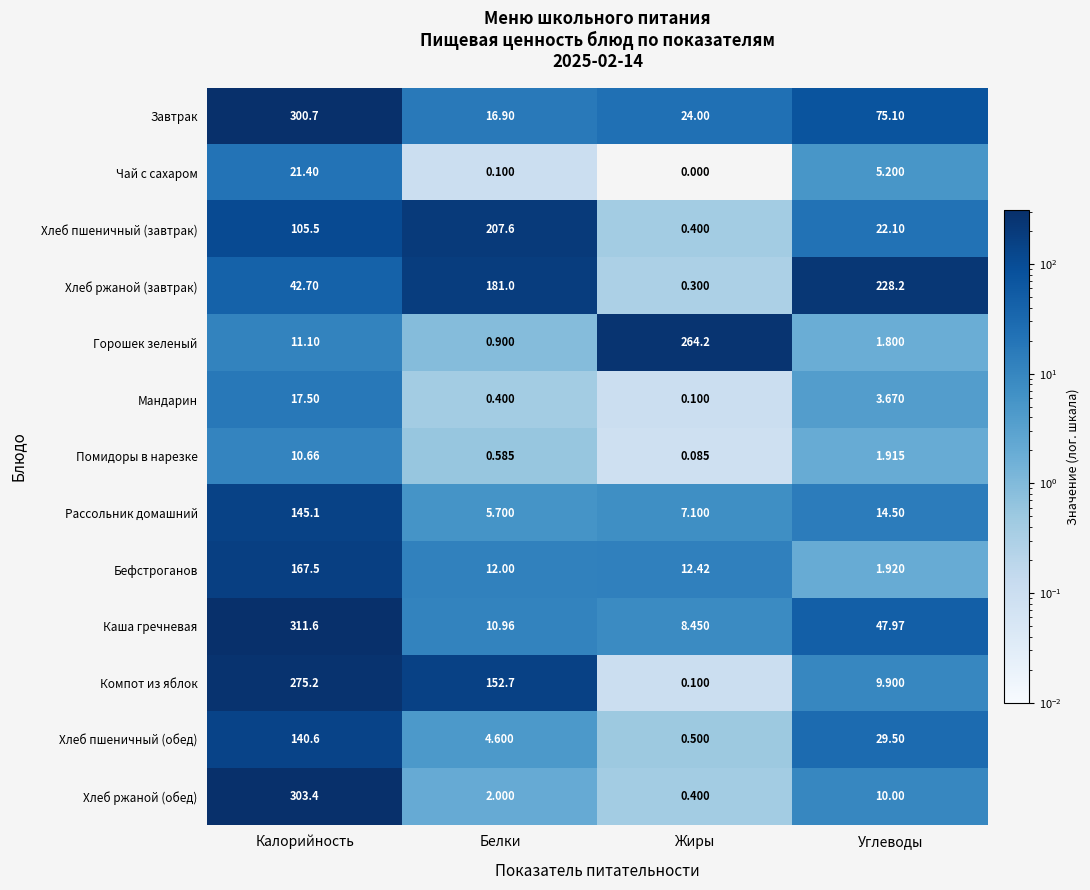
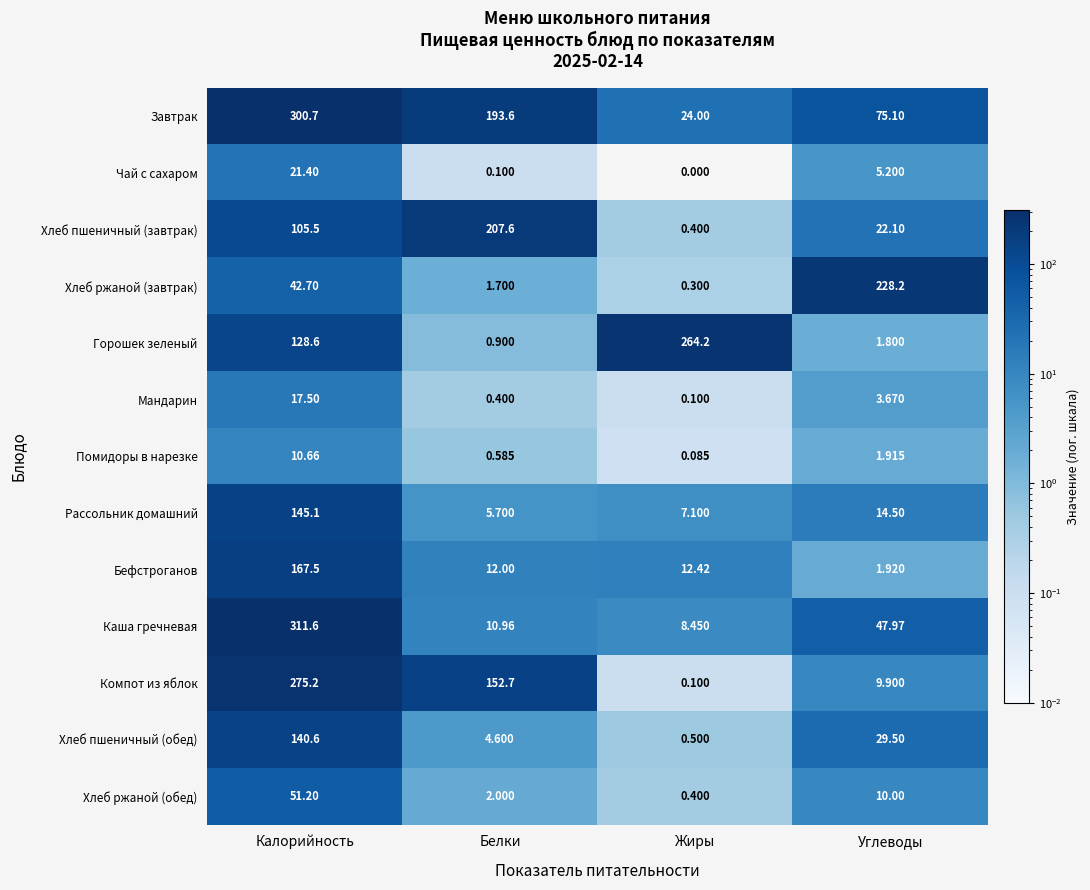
  {
    "Завтрак": {
      "Калорийность": 300.7,
-     "Белки": 16.90,
+     "Белки": 193.6,
      "Жиры": 24.00,
      "Углеводы": 75.10
    },
    "Чай с сахаром": {
      "Калорийность": 21.40,
      "Белки": 0.100,
      "Жиры": 0.000,
      "Углеводы": 5.200
    },
    "Хлеб пшеничный (завтрак)": {
      "Калорийность": 105.5,
      "Белки": 207.6,
      "Жиры": 0.400,
      "Углеводы": 22.10
    },
    "Хлеб ржаной (завтрак)": {
      "Калорийность": 42.70,
-     "Белки": 181.0,
+     "Белки": 1.700,
      "Жиры": 0.300,
      "Углеводы": 228.2
    },
    "Горошек зеленый": {
-     "Калорийность": 11.10,
+     "Калорийность": 128.6,
      "Белки": 0.900,
      "Жиры": 264.2,
      "Углеводы": 1.800
    },
    "Мандарин": {
      "Калорийность": 17.50,
      "Белки": 0.400,
      "Жиры": 0.100,
      "Углеводы": 3.670
    },
    "Помидоры в нарезке": {
      "Калорийность": 10.66,
      "Белки": 0.585,
      "Жиры": 0.085,
      "Углеводы": 1.915
    },
    "Рассольник домашний": {
      "Калорийность": 145.1,
      "Белки": 5.700,
      "Жиры": 7.100,
      "Углеводы": 14.50
    },
    "Бефстроганов": {
      "Калорийность": 167.5,
      "Белки": 12.00,
      "Жиры": 12.42,
      "Углеводы": 1.920
    },
    "Каша гречневая": {
      "Калорийность": 311.6,
      "Белки": 10.96,
      "Жиры": 8.450,
      "Углеводы": 47.97
    },
    "Компот из яблок": {
      "Калорийность": 275.2,
      "Белки": 152.7,
      "Жиры": 0.100,
      "Углеводы": 9.900
    },
    "Хлеб пшеничный (обед)": {
      "Калорийность": 140.6,
      "Белки": 4.600,
      "Жиры": 0.500,
      "Углеводы": 29.50
    },
    "Хлеб ржаной (обед)": {
-     "Калорийность": 303.4,
+     "Калорийность": 51.20,
      "Белки": 2.000,
      "Жиры": 0.400,
      "Углеводы": 10.00
    }
  }
